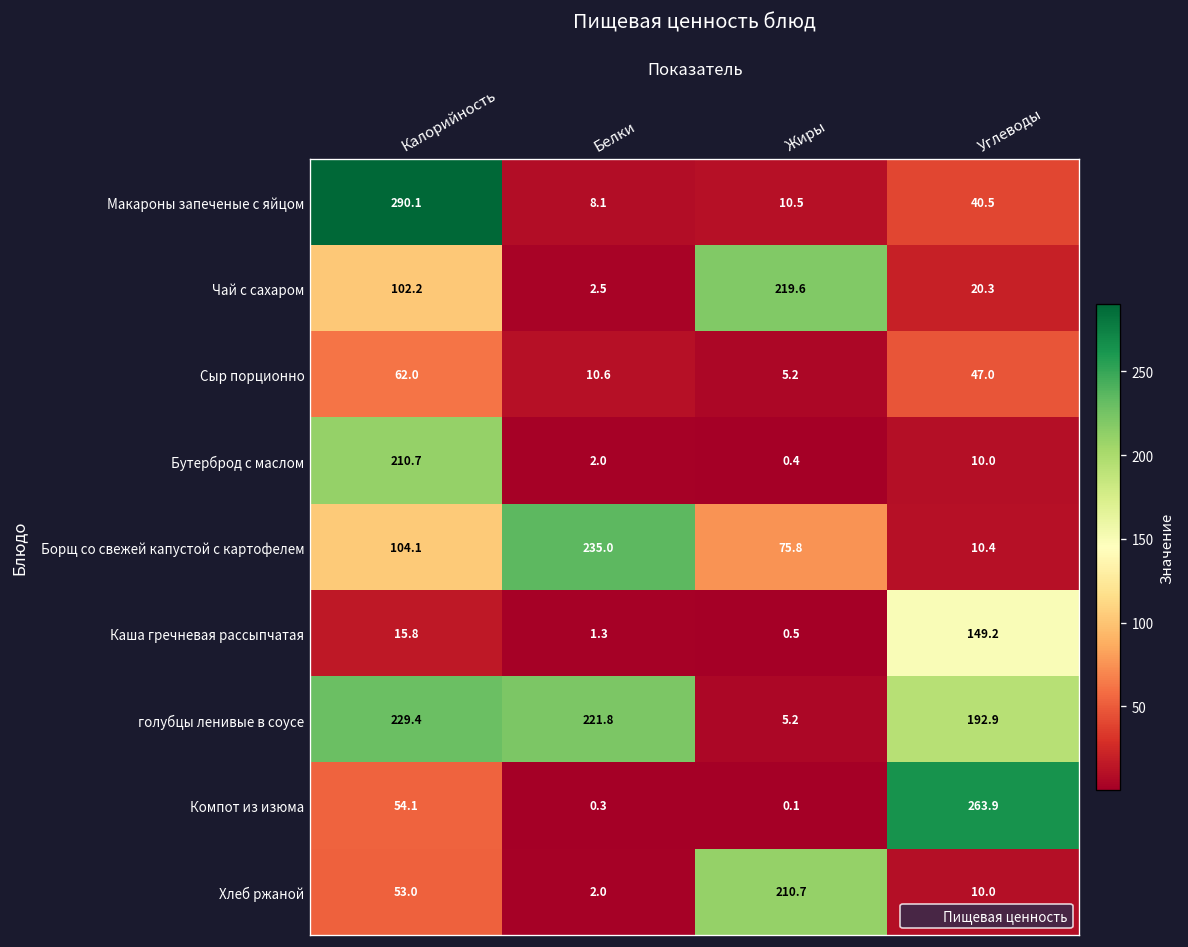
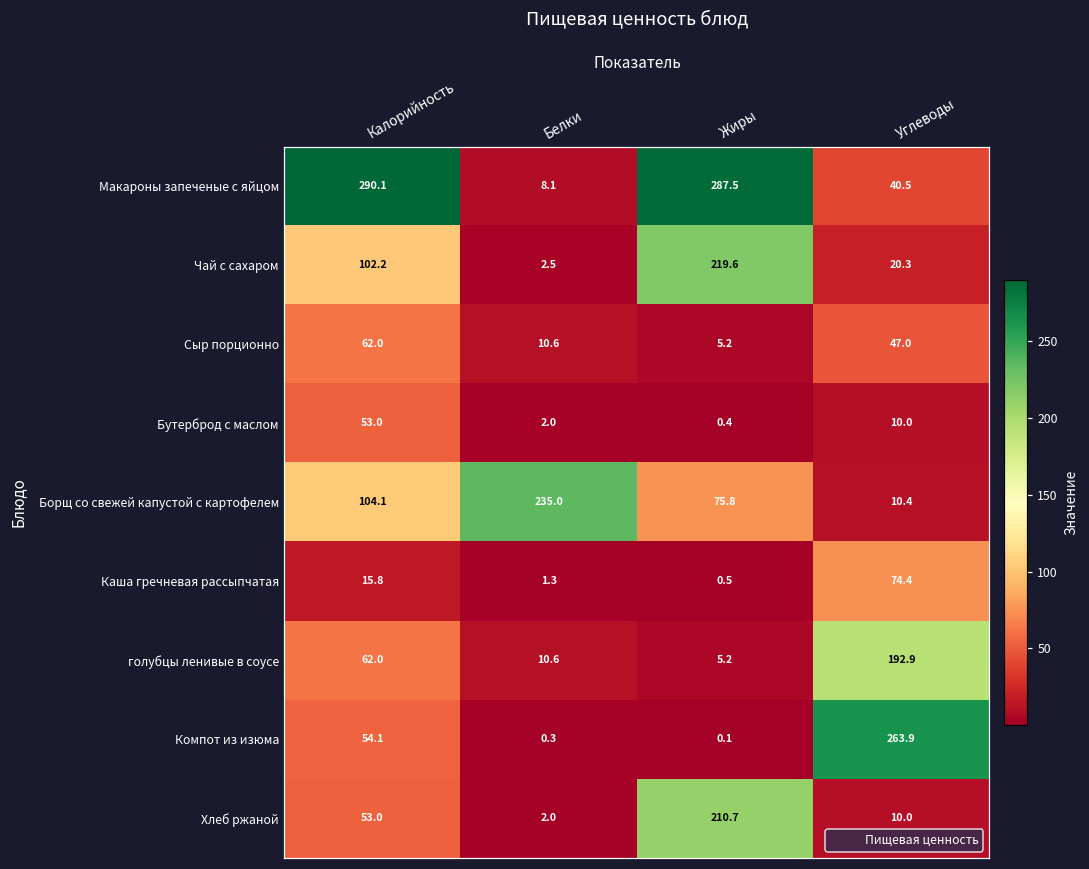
  {
    "Макароны запеченые с яйцом": {
      "Калорийность": 290.1,
      "Белки": 8.1,
-     "Жиры": 10.5,
+     "Жиры": 287.5,
      "Углеводы": 40.5
    },
    "Чай с сахаром": {
      "Калорийность": 102.2,
      "Белки": 2.5,
      "Жиры": 219.6,
      "Углеводы": 20.3
    },
    "Сыр порционно": {
      "Калорийность": 62.0,
      "Белки": 10.6,
      "Жиры": 5.2,
      "Углеводы": 47.0
    },
    "Бутерброд с маслом": {
-     "Калорийность": 210.7,
+     "Калорийность": 53.0,
      "Белки": 2.0,
      "Жиры": 0.4,
      "Углеводы": 10.0
    },
    "Борщ со свежей капустой с картофелем": {
      "Калорийность": 104.1,
      "Белки": 235.0,
      "Жиры": 75.8,
      "Углеводы": 10.4
    },
    "Каша гречневая рассыпчатая": {
      "Калорийность": 15.8,
      "Белки": 1.3,
      "Жиры": 0.5,
-     "Углеводы": 149.2
+     "Углеводы": 74.4
    },
    "голубцы ленивые в соусе": {
-     "Калорийность": 229.4,
-     "Белки": 221.8,
+     "Калорийность": 62.0,
+     "Белки": 10.6,
      "Жиры": 5.2,
      "Углеводы": 192.9
    },
    "Компот из изюма": {
      "Калорийность": 54.1,
      "Белки": 0.3,
      "Жиры": 0.1,
      "Углеводы": 263.9
    },
    "Хлеб ржаной": {
      "Калорийность": 53.0,
      "Белки": 2.0,
      "Жиры": 210.7,
      "Углеводы": 10.0
    }
  }
